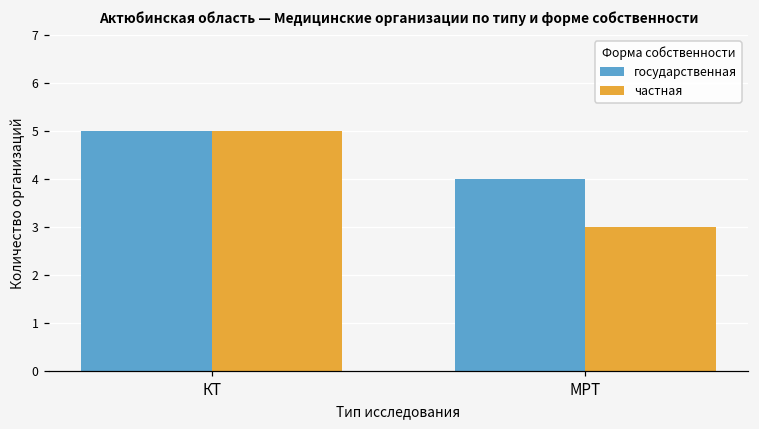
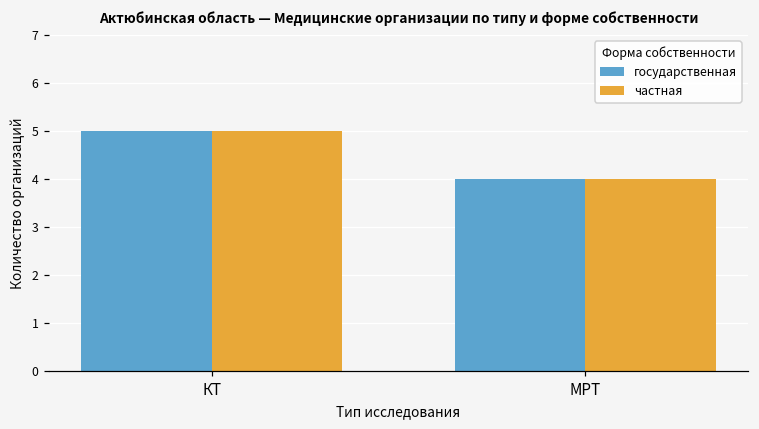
  {
    "государственная": {
      "КТ": 5,
      "МРТ": 4
    },
    "частная": {
      "КТ": 5,
-     "МРТ": 3
+     "МРТ": 4
    }
  }
